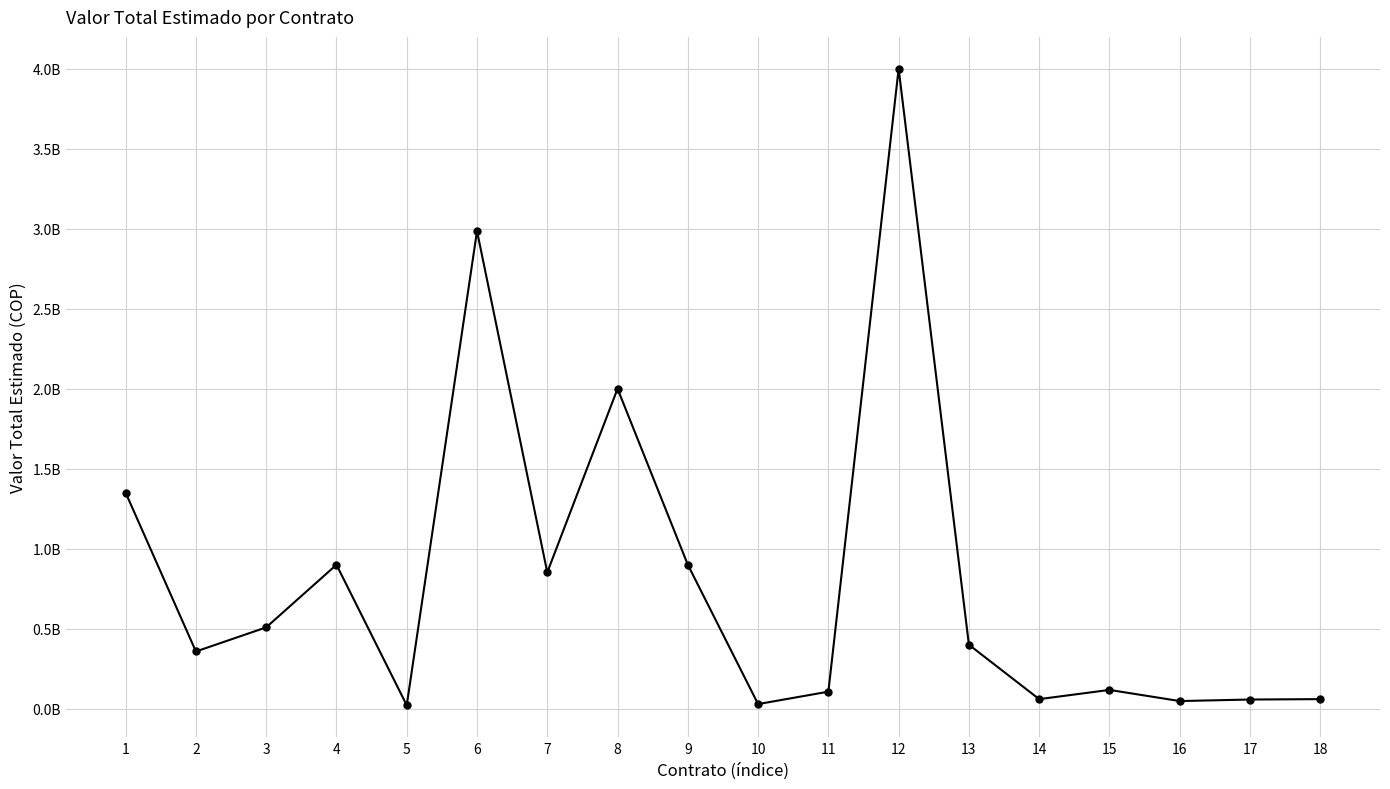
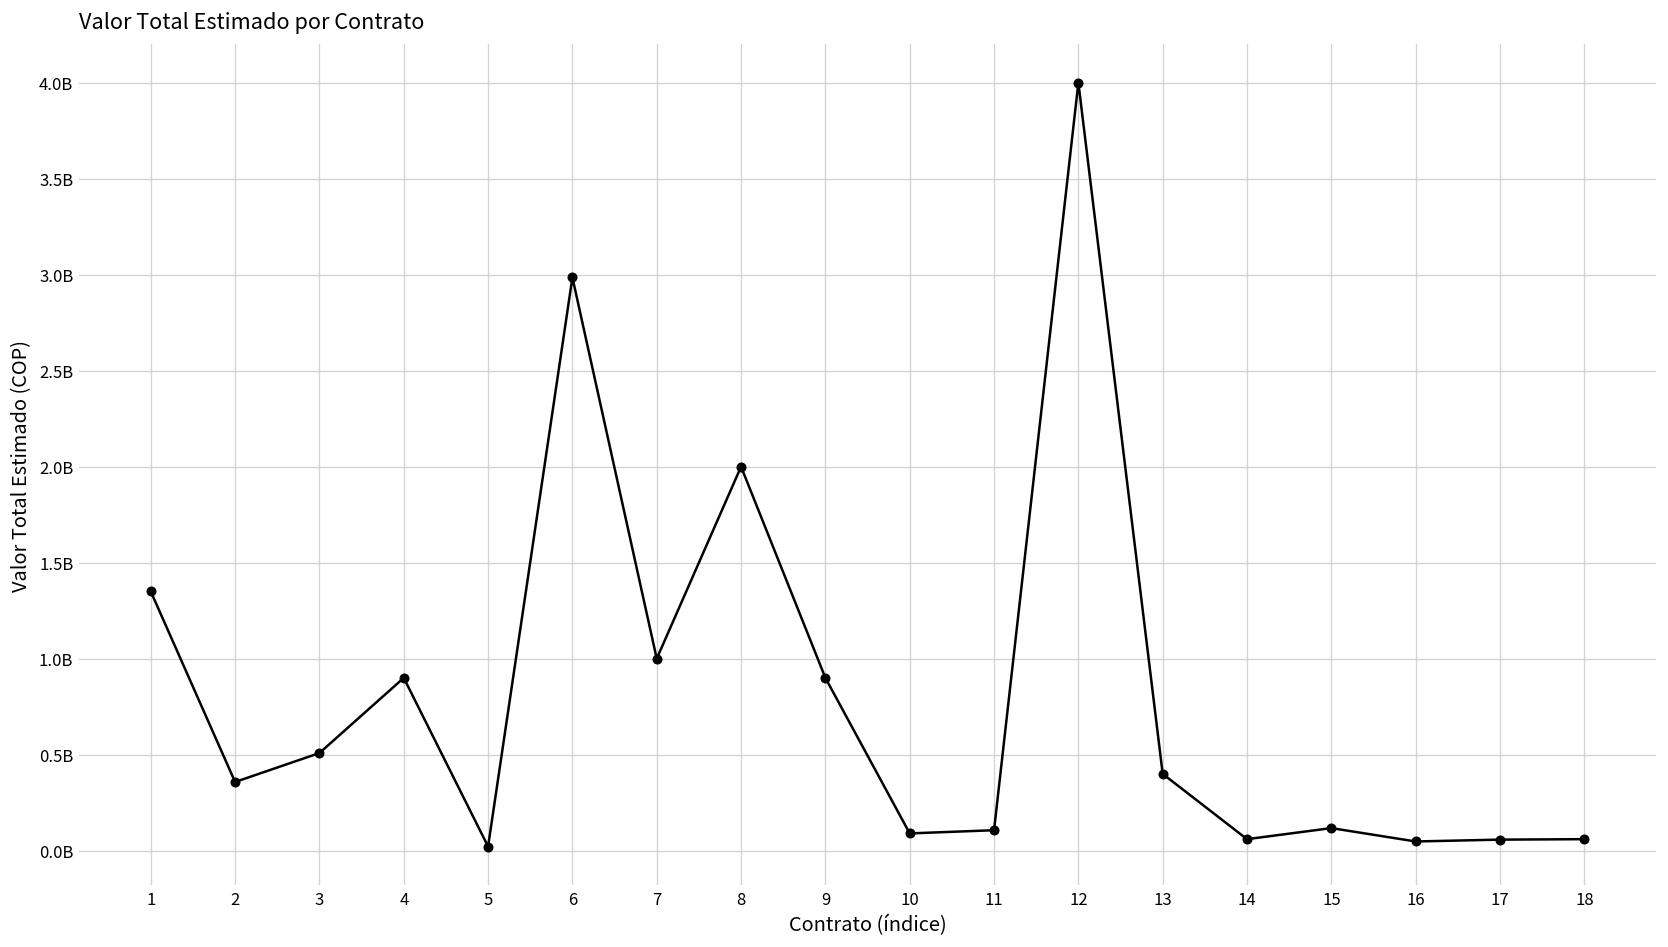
  {
    "1": 1350000000,
    "2": 360000000,
    "3": 510000000,
    "4": 900000000,
    "5": 20000000,
    "6": 2990000000,
-   "7": 850000000,
+   "7": 1000000000,
    "8": 2000000000,
    "9": 900000000,
-   "10": 30000000,
+   "10": 90000000,
    "11": 110000000,
    "12": 4000000000,
    "13": 400000000,
    "14": 60000000,
    "15": 120000000,
    "16": 50000000,
    "17": 60000000,
    "18": 60000000
  }
